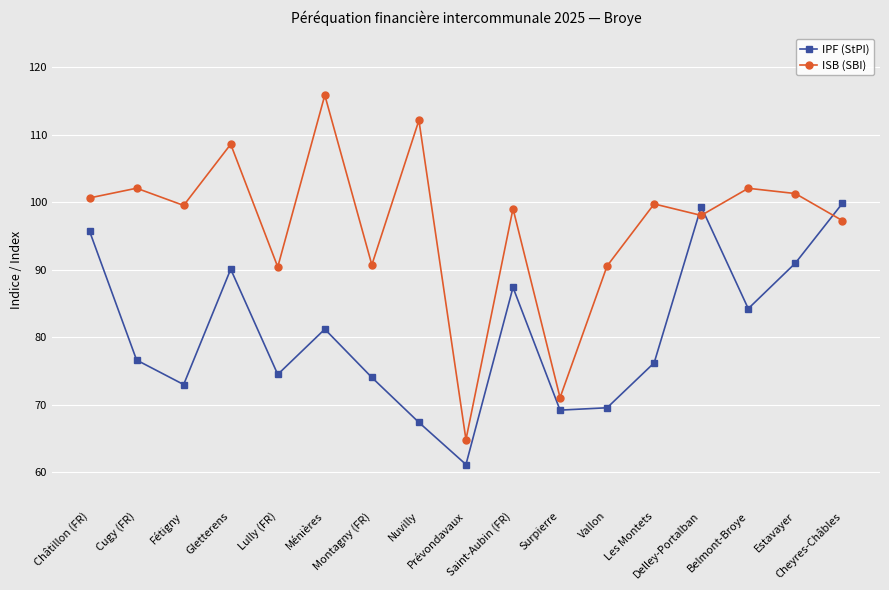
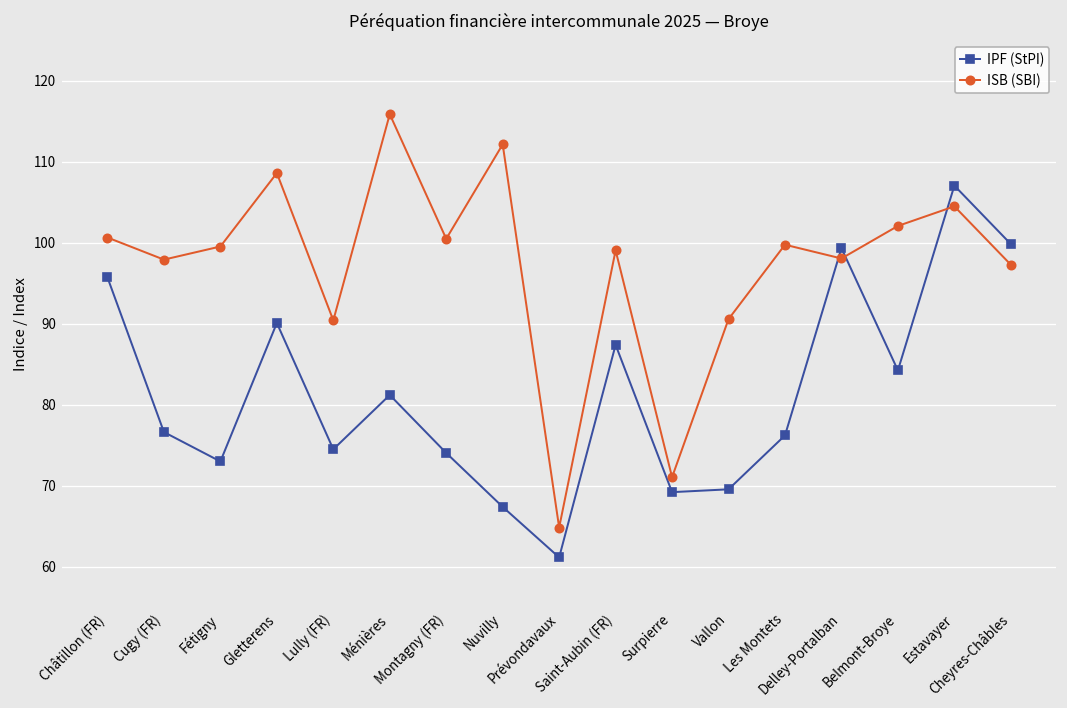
  {
    "IPF (StPI)": {
      "Châtillon (FR)": 96,
      "Cugy (FR)": 77,
      "Fétigny": 73,
      "Gletterens": 90,
      "Lully (FR)": 74,
      "Ménières": 81,
      "Montagny (FR)": 74,
      "Nuvilly": 67,
      "Prévondavaux": 61,
      "Saint-Aubin (FR)": 87,
      "Surpierre": 69,
      "Vallon": 70,
      "Les Montets": 76,
      "Delley-Portalban": 99,
      "Belmont-Broye": 84,
-     "Estavayer": 91,
+     "Estavayer": 107,
      "Cheyres-Châbles": 100
    },
    "ISB (SBI)": {
      "Châtillon (FR)": 101,
-     "Cugy (FR)": 102,
+     "Cugy (FR)": 98,
      "Fétigny": 100,
      "Gletterens": 109,
      "Lully (FR)": 90,
      "Ménières": 116,
-     "Montagny (FR)": 91,
+     "Montagny (FR)": 100,
      "Nuvilly": 112,
      "Prévondavaux": 65,
      "Saint-Aubin (FR)": 99,
      "Surpierre": 71,
      "Vallon": 91,
      "Les Montets": 100,
      "Delley-Portalban": 98,
      "Belmont-Broye": 102,
-     "Estavayer": 101,
+     "Estavayer": 105,
      "Cheyres-Châbles": 97
    }
  }
